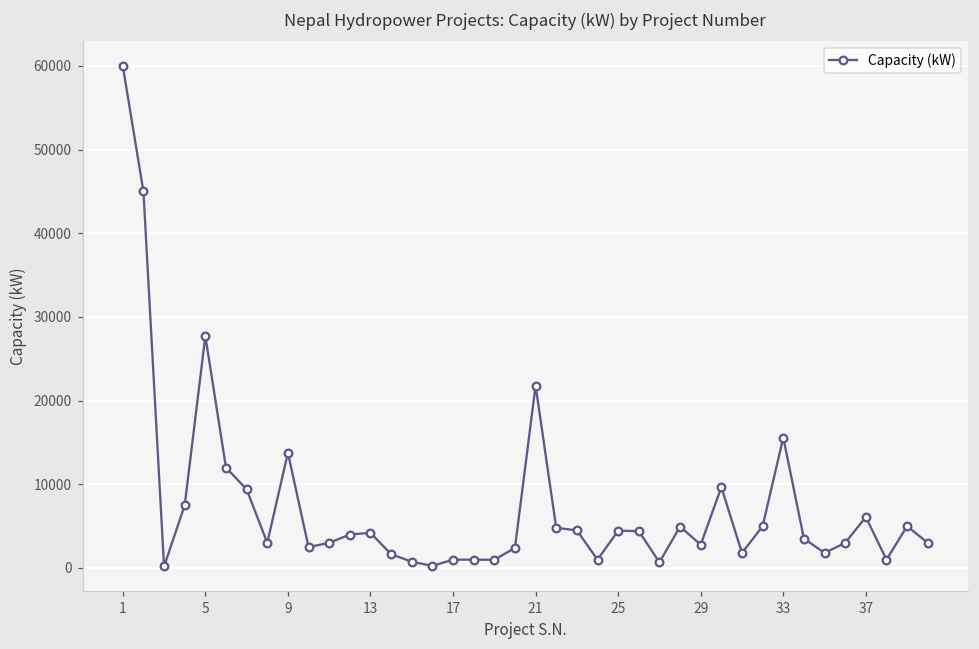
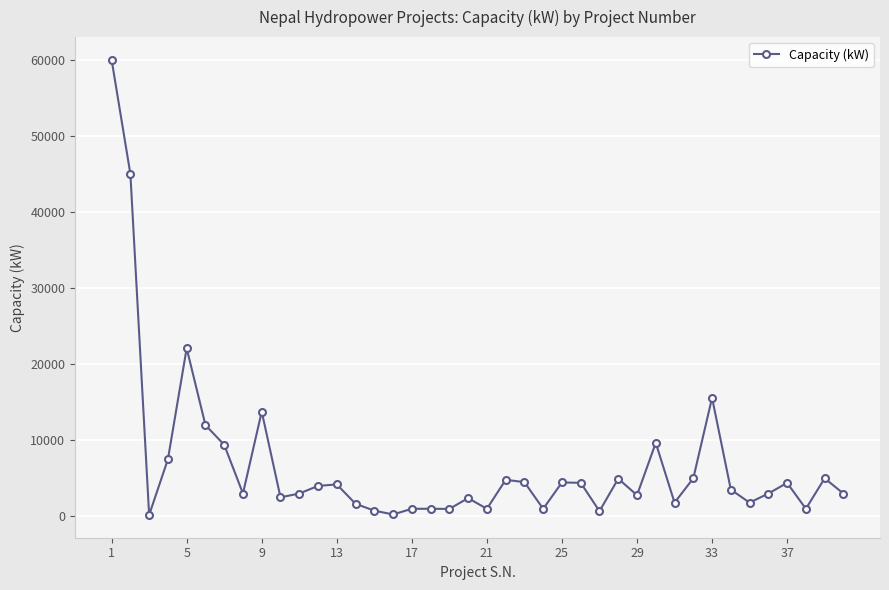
  {
    "1": 60000,
-   "5": 28000,
+   "5": 22000,
    "9": 14000,
    "13": 4000,
    "17": 1000,
-   "21": 22000,
+   "21": 1000,
    "25": 4000,
    "29": 3000,
    "33": 16000,
-   "37": 6000
+   "37": 4000
  }
